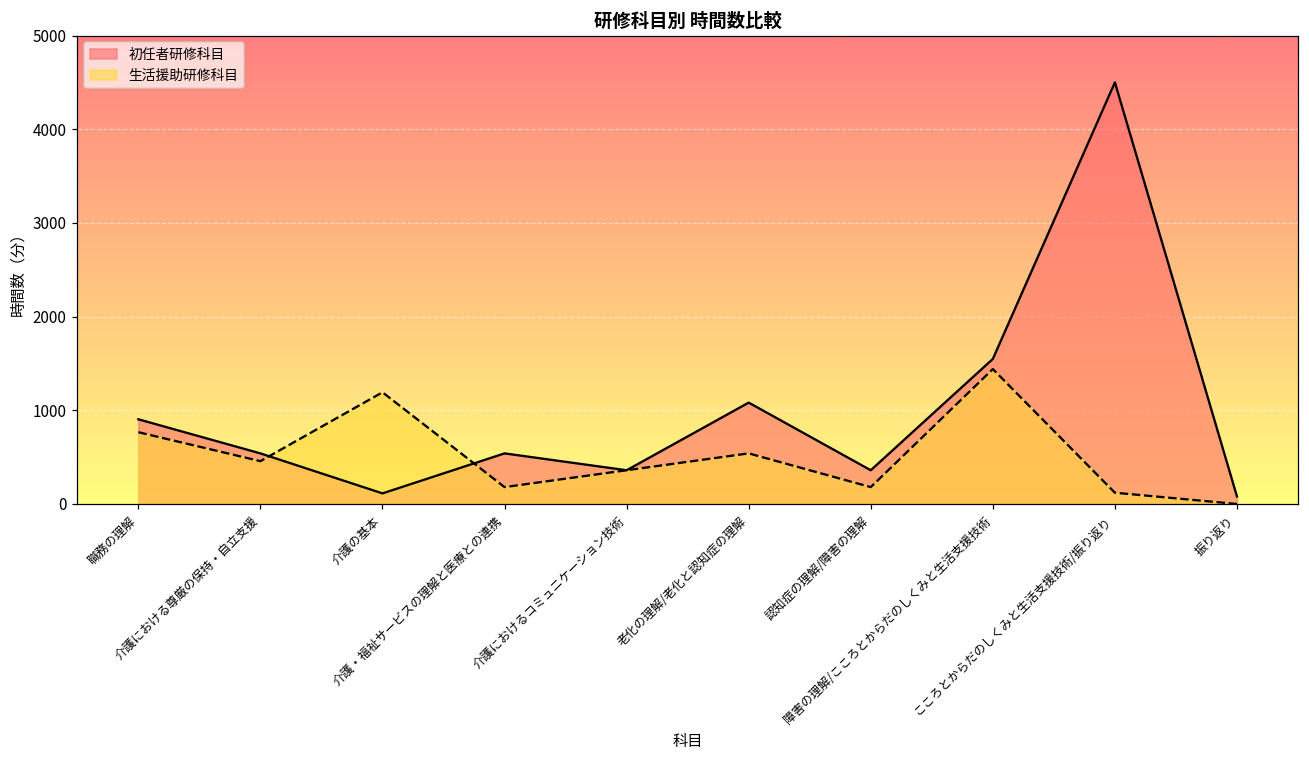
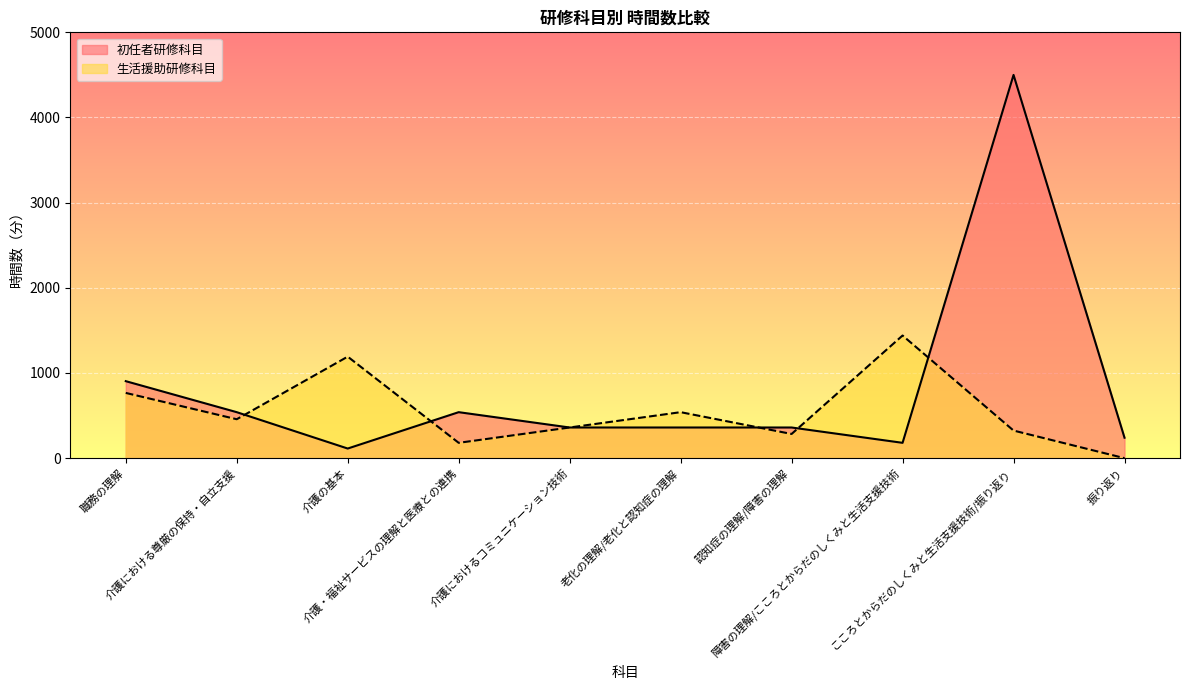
  {
    "初任者研修科目": {
      "職務の理解": 900,
      "介護における尊厳の保持・自立支援": 500,
      "介護の基本": 100,
      "介護・福祉サービスの理解と医療との連携": 500,
-     "老化の理解/老化と認知症の理解": 1100,
+     "老化の理解/老化と認知症の理解": 400,
      "認知症の理解/障害の理解": 400,
-     "障害の理解/こころとからだのしくみと生活支援技術": 1500,
+     "障害の理解/こころとからだのしくみと生活支援技術": 200,
      "こころとからだのしくみと生活支援技術/振り返り": 4500,
-     "振り返り": 100
+     "振り返り": 200
    },
    "生活援助研修科目": {
      "職務の理解": 800,
      "介護における尊厳の保持・自立支援": 500,
      "介護の基本": 1200,
      "介護・福祉サービスの理解と医療との連携": 200,
      "老化の理解/老化と認知症の理解": 500,
-     "認知症の理解/障害の理解": 200,
+     "認知症の理解/障害の理解": 300,
      "障害の理解/こころとからだのしくみと生活支援技術": 1400,
-     "こころとからだのしくみと生活支援技術/振り返り": 100,
+     "こころとからだのしくみと生活支援技術/振り返り": 300,
      "振り返り": 0
    }
  }
